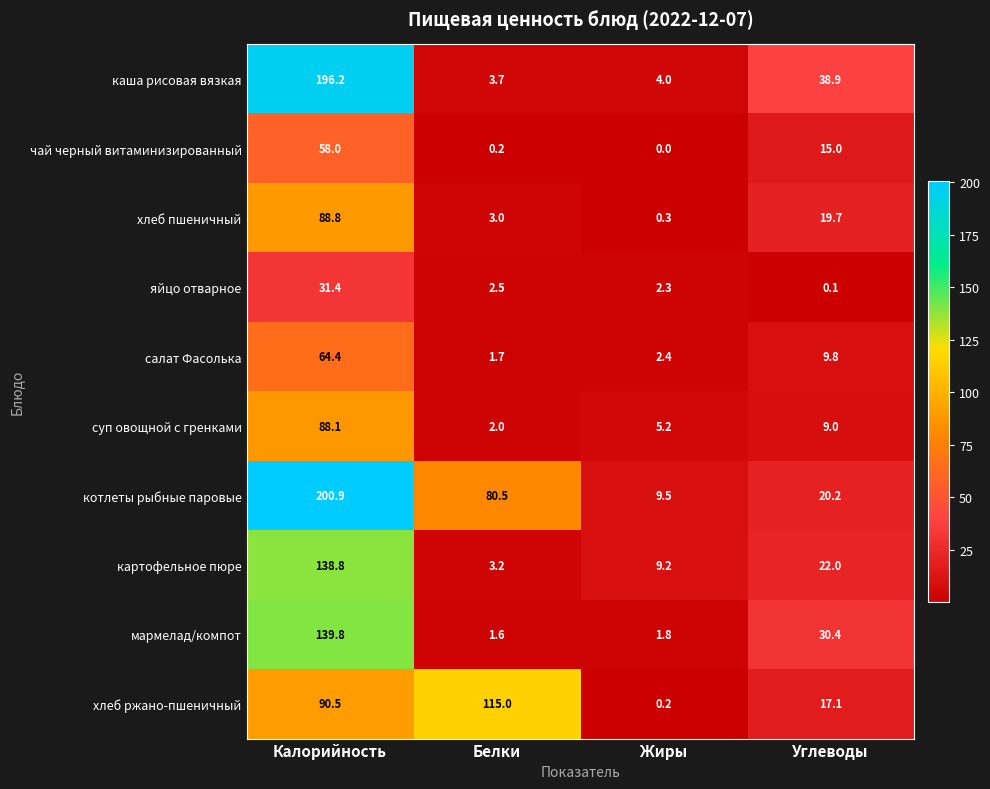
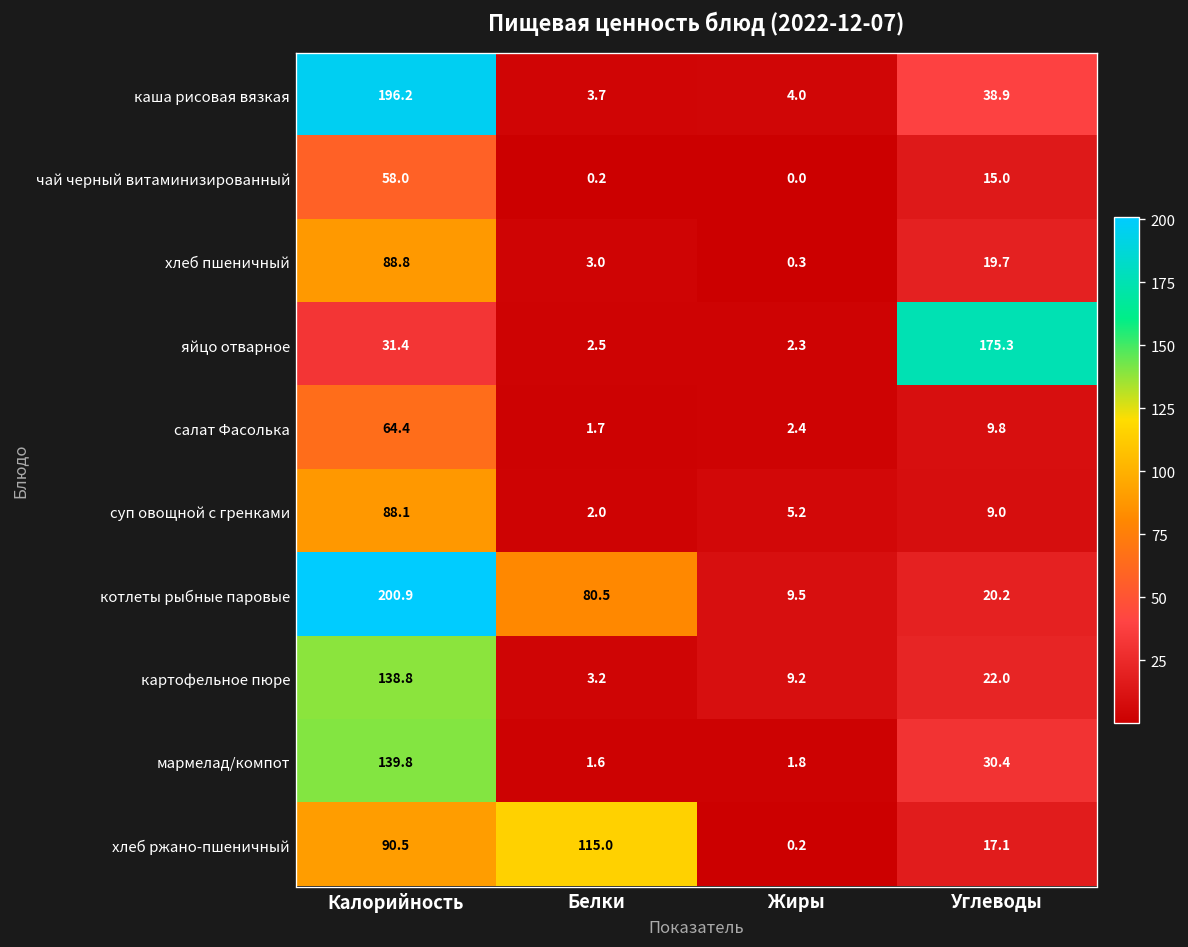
  {
    "каша рисовая вязкая": {
      "Калорийность": 196.2,
      "Белки": 3.7,
      "Жиры": 4.0,
      "Углеводы": 38.9
    },
    "чай черный витаминизированный": {
      "Калорийность": 58.0,
      "Белки": 0.2,
      "Жиры": 0.0,
      "Углеводы": 15.0
    },
    "хлеб пшеничный": {
      "Калорийность": 88.8,
      "Белки": 3.0,
      "Жиры": 0.3,
      "Углеводы": 19.7
    },
    "яйцо отварное": {
      "Калорийность": 31.4,
      "Белки": 2.5,
      "Жиры": 2.3,
-     "Углеводы": 0.1
+     "Углеводы": 175.3
    },
    "салат Фасолька": {
      "Калорийность": 64.4,
      "Белки": 1.7,
      "Жиры": 2.4,
      "Углеводы": 9.8
    },
    "суп овощной с гренками": {
      "Калорийность": 88.1,
      "Белки": 2.0,
      "Жиры": 5.2,
      "Углеводы": 9.0
    },
    "котлеты рыбные паровые": {
      "Калорийность": 200.9,
      "Белки": 80.5,
      "Жиры": 9.5,
      "Углеводы": 20.2
    },
    "картофельное пюре": {
      "Калорийность": 138.8,
      "Белки": 3.2,
      "Жиры": 9.2,
      "Углеводы": 22.0
    },
    "мармелад/компот": {
      "Калорийность": 139.8,
      "Белки": 1.6,
      "Жиры": 1.8,
      "Углеводы": 30.4
    },
    "хлеб ржано-пшеничный": {
      "Калорийность": 90.5,
      "Белки": 115.0,
      "Жиры": 0.2,
      "Углеводы": 17.1
    }
  }
